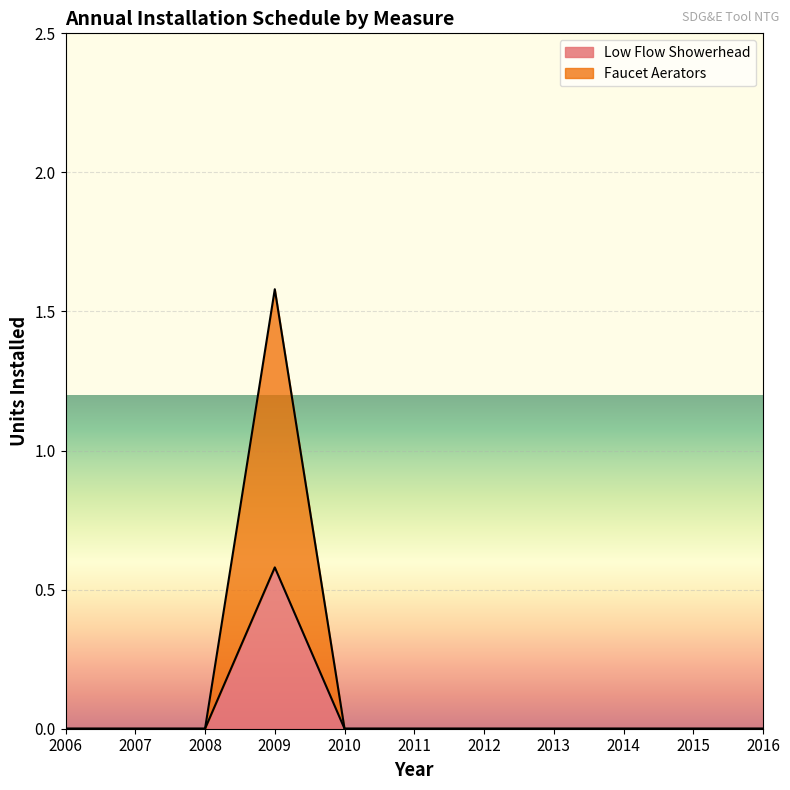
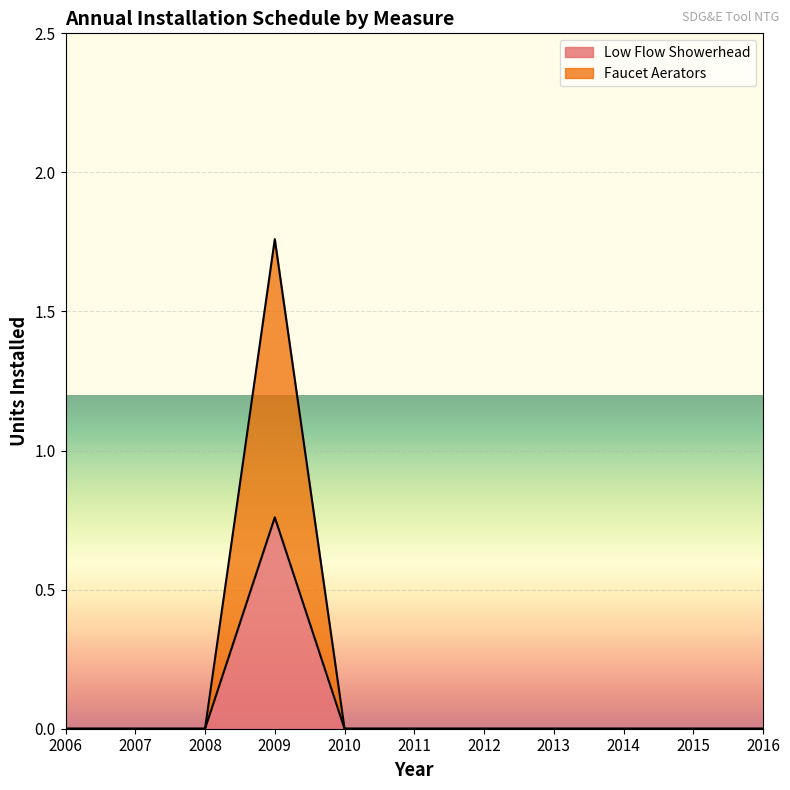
  {
    "Low Flow Showerhead": {
-     "2009": 0.58
+     "2009": 0.76
    },
    "Faucet Aerators": {
      "2009": 1.00
    }
  }
